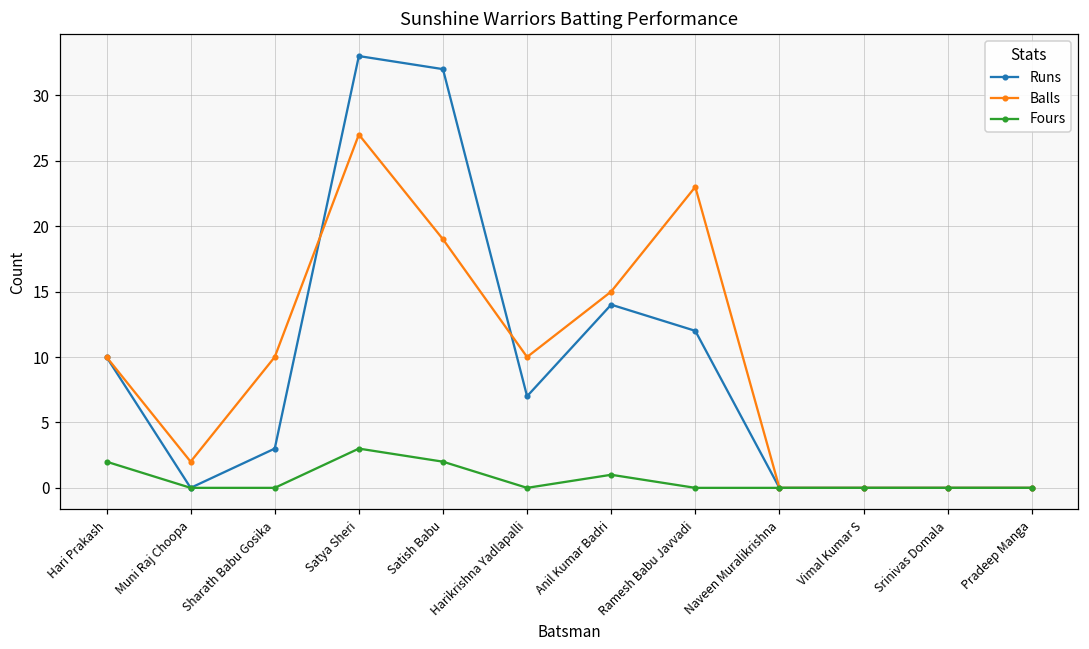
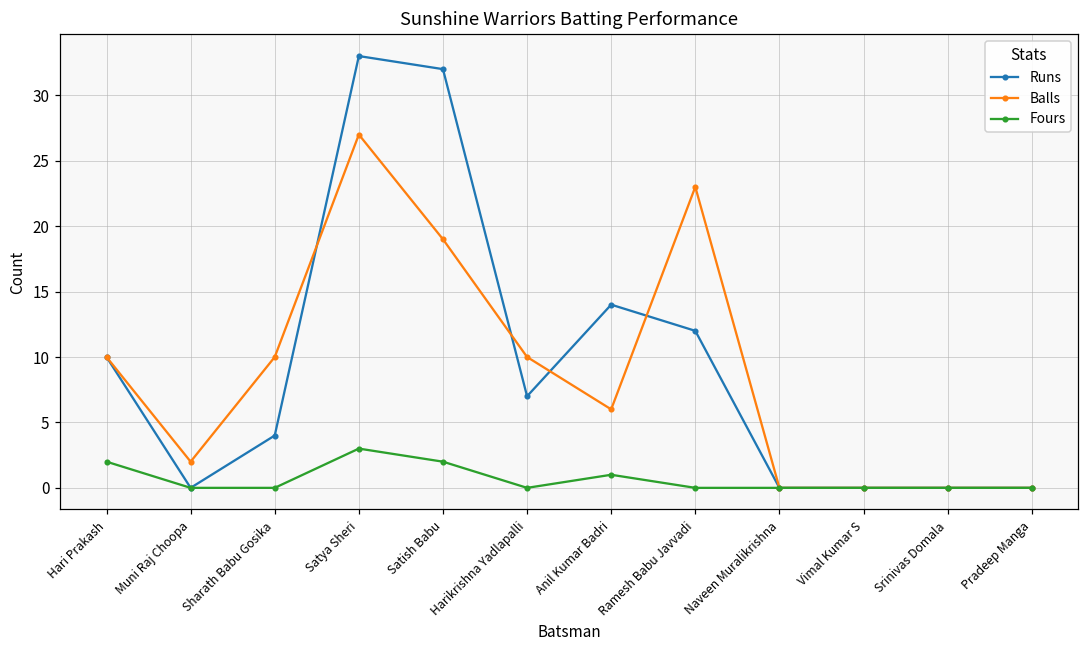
  {
    "Runs": {
-     "Sharath Babu Gosika": 3,
+     "Sharath Babu Gosika": 4,
      "Satya Sheri": 33,
      "Satish Babu": 32,
      "Harikrishna Yadlapalli": 7,
      "Anil Kumar Badri": 14,
      "Ramesh Babu Javvadi": 12
    },
    "Balls": {
      "Muni Raj Choopa": 2,
      "Sharath Babu Gosika": 10,
      "Satya Sheri": 27,
      "Satish Babu": 19,
      "Harikrishna Yadlapalli": 10,
-     "Anil Kumar Badri": 15,
+     "Anil Kumar Badri": 6,
      "Ramesh Babu Javvadi": 23
    },
    "Fours": {
      "Hari Prakash": 2,
      "Sharath Babu Gosika": 0,
      "Satya Sheri": 3,
      "Satish Babu": 2,
      "Harikrishna Yadlapalli": 0,
      "Anil Kumar Badri": 1,
      "Ramesh Babu Javvadi": 0
    }
  }
